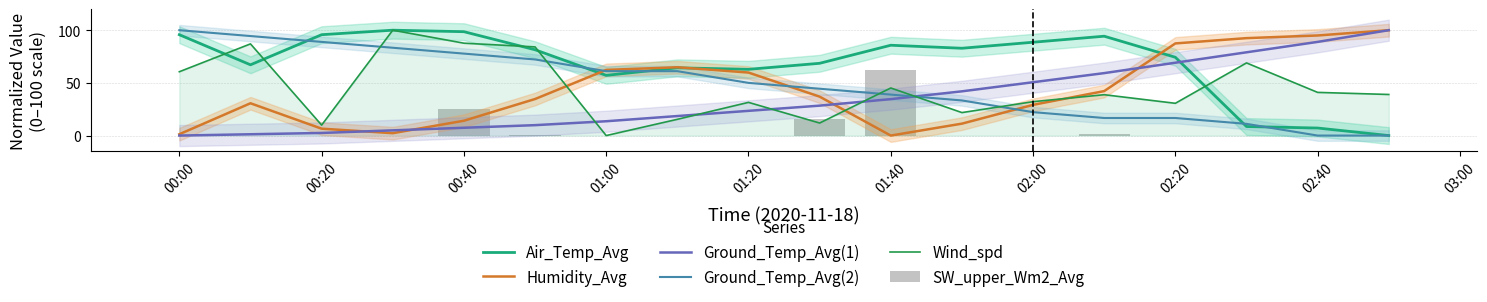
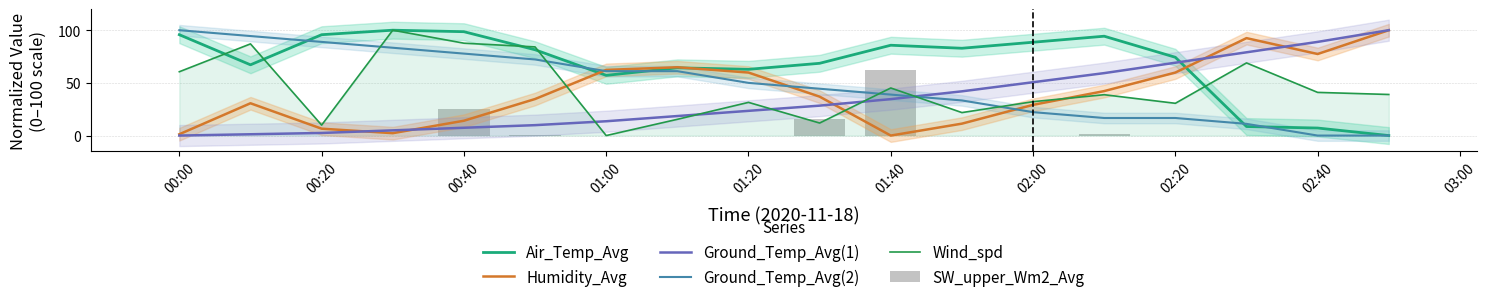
  {
    "Humidity_Avg": {
      "00:20": 7,
      "00:40": 14,
      "01:20": 60,
      "01:40": 0,
-     "02:20": 87,
-     "02:40": 95
+     "02:20": 60,
+     "02:40": 77
    }
  }
